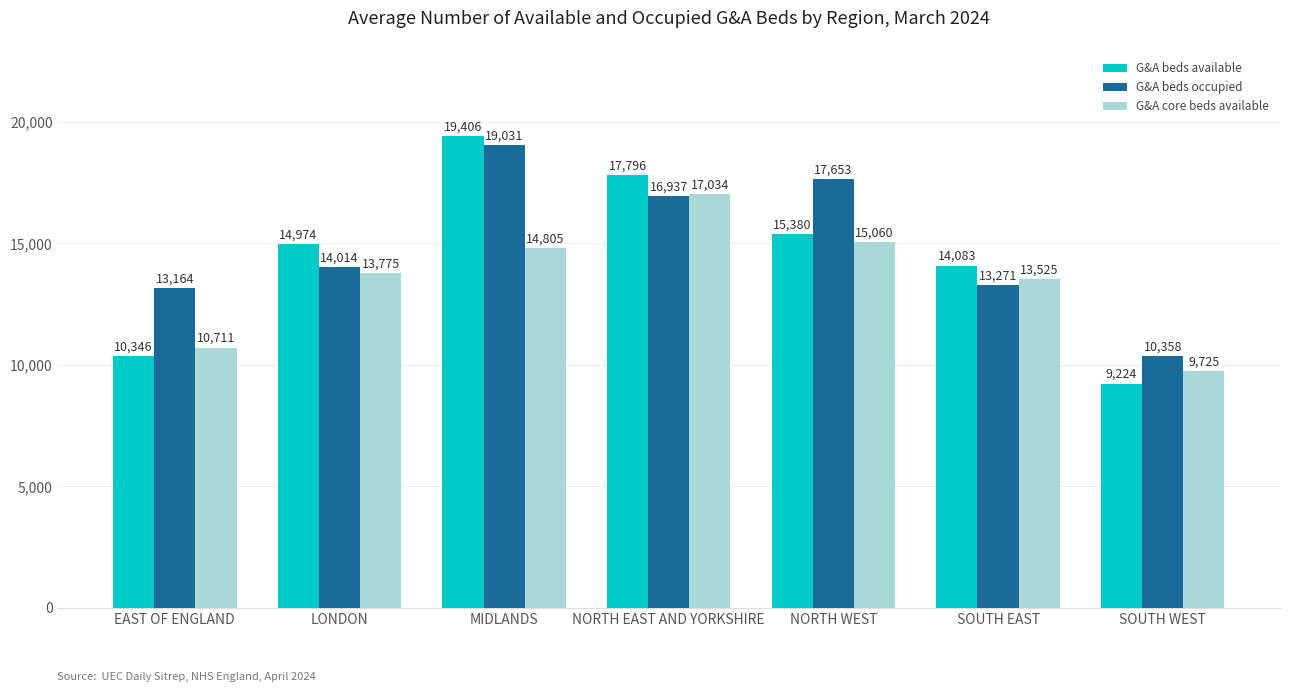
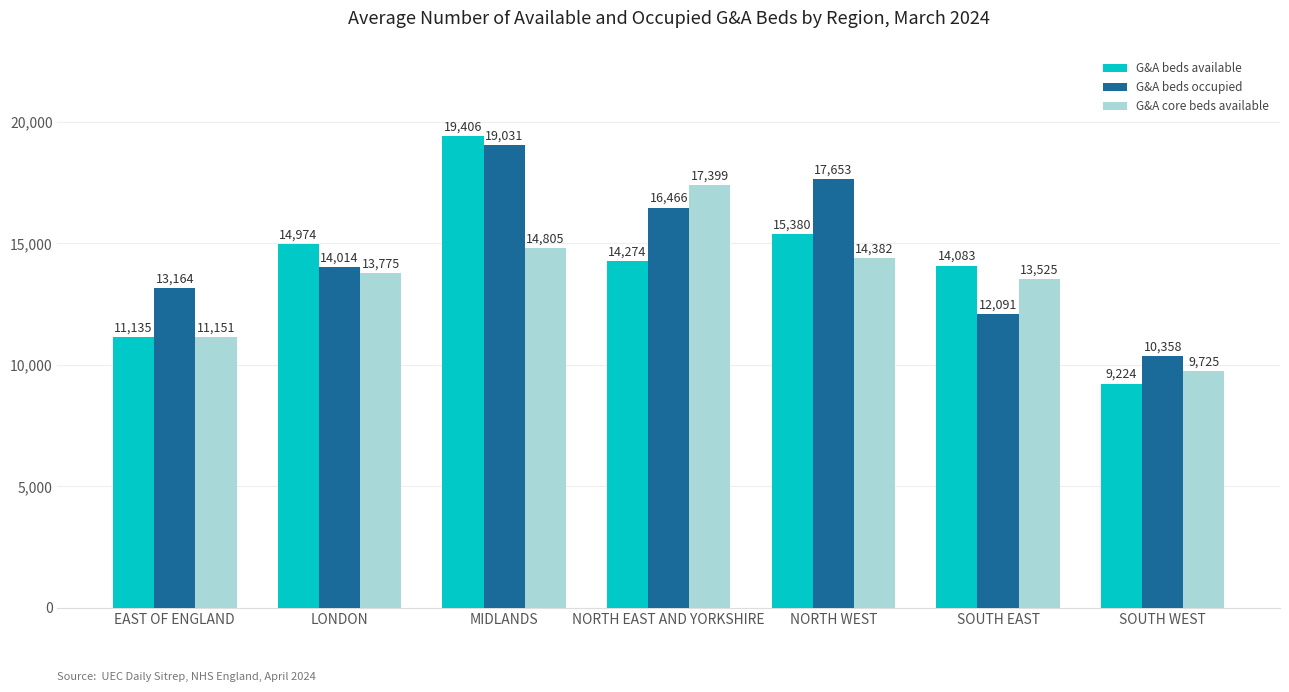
  {
    "G&A beds available": {
-     "EAST OF ENGLAND": "10,346",
+     "EAST OF ENGLAND": "11,135",
      "LONDON": "14,974",
      "MIDLANDS": "19,406",
-     "NORTH EAST AND YORKSHIRE": "17,796",
+     "NORTH EAST AND YORKSHIRE": "14,274",
      "NORTH WEST": "15,380",
      "SOUTH EAST": "14,083",
      "SOUTH WEST": "9,224"
    },
    "G&A beds occupied": {
      "EAST OF ENGLAND": "13,164",
      "LONDON": "14,014",
      "MIDLANDS": "19,031",
-     "NORTH EAST AND YORKSHIRE": "16,937",
+     "NORTH EAST AND YORKSHIRE": "16,466",
      "NORTH WEST": "17,653",
-     "SOUTH EAST": "13,271",
+     "SOUTH EAST": "12,091",
      "SOUTH WEST": "10,358"
    },
    "G&A core beds available": {
-     "EAST OF ENGLAND": "10,711",
+     "EAST OF ENGLAND": "11,151",
      "LONDON": "13,775",
      "MIDLANDS": "14,805",
-     "NORTH EAST AND YORKSHIRE": "17,034",
-     "NORTH WEST": "15,060",
+     "NORTH EAST AND YORKSHIRE": "17,399",
+     "NORTH WEST": "14,382",
      "SOUTH EAST": "13,525",
      "SOUTH WEST": "9,725"
    }
  }
